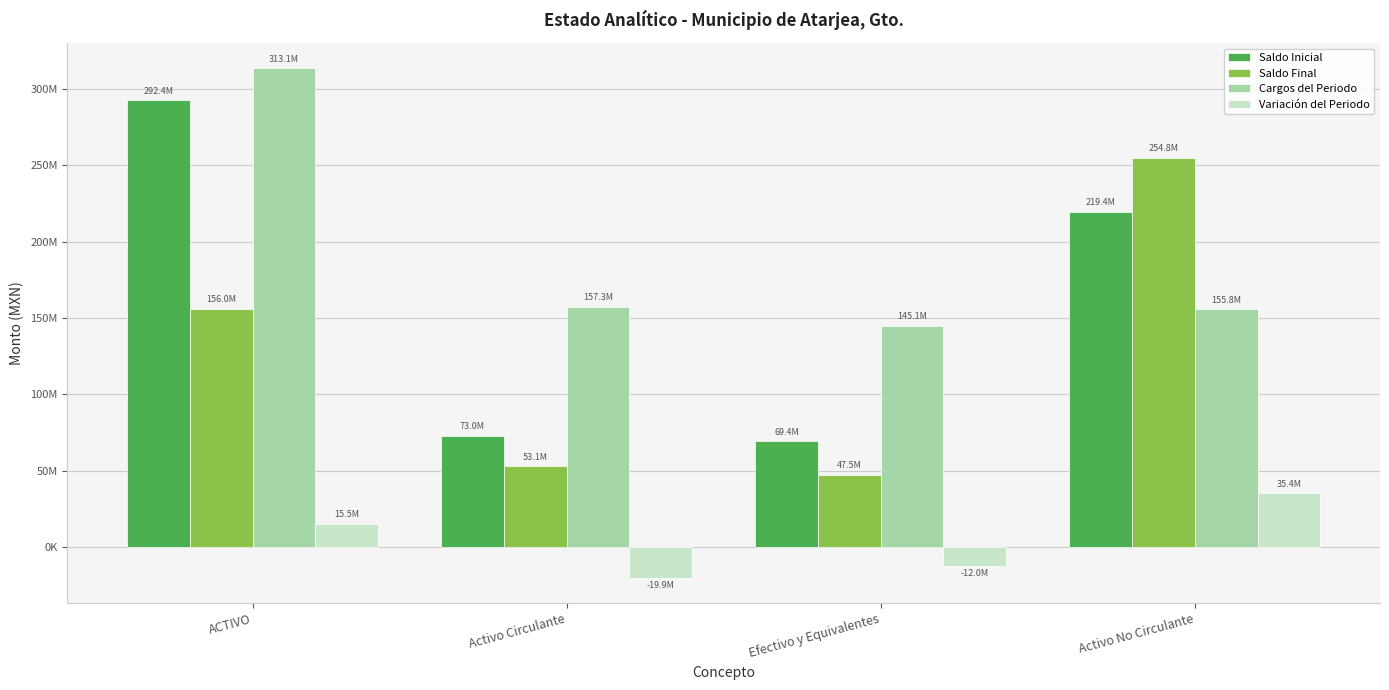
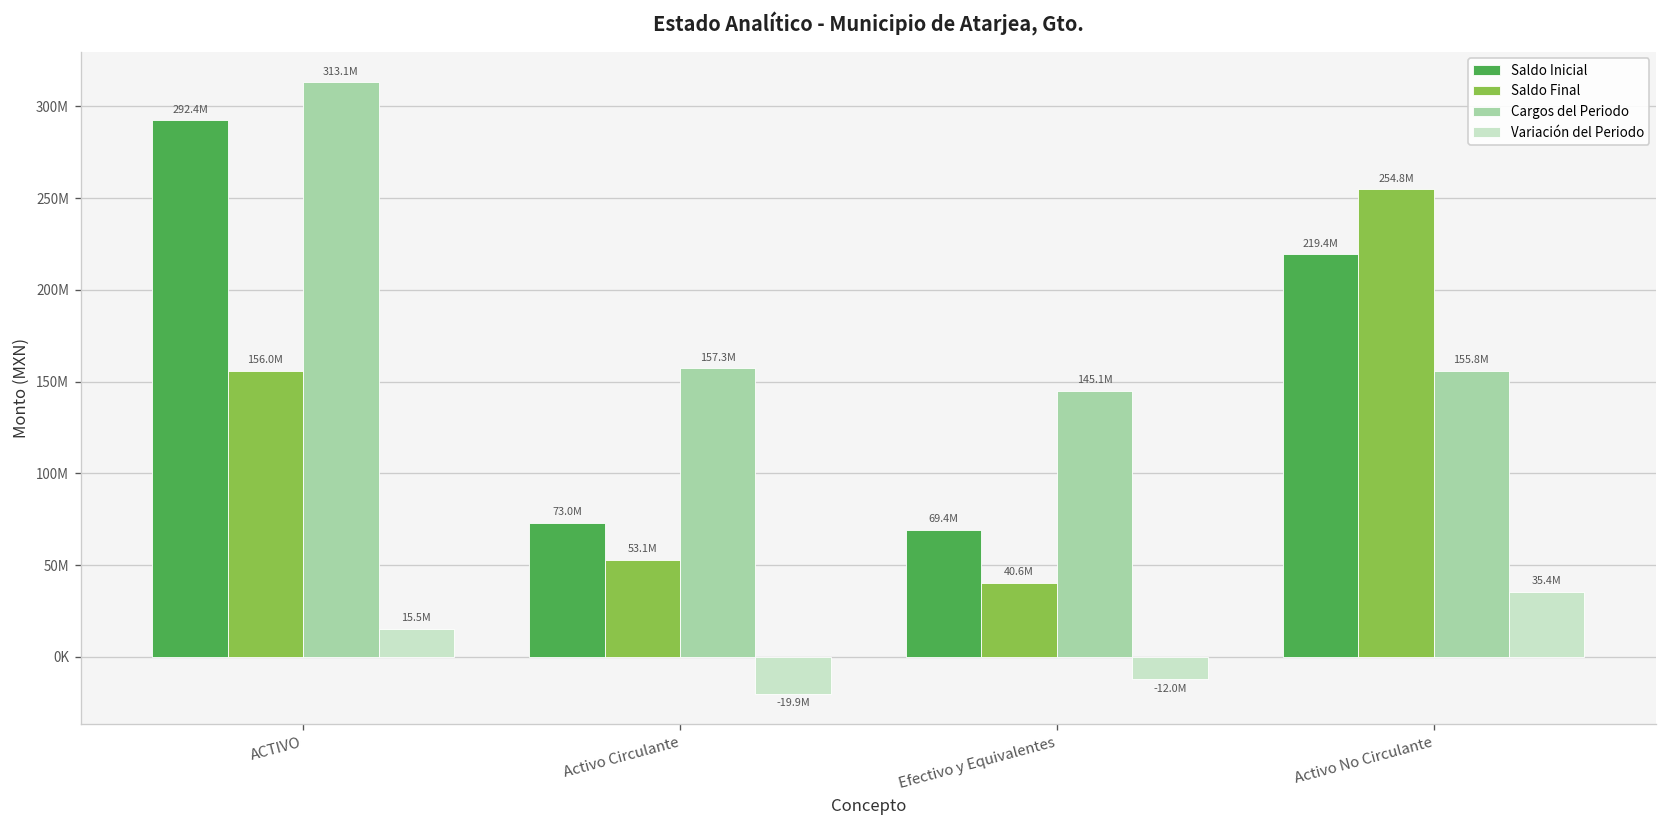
  {
    "Saldo Inicial": {
      "ACTIVO": "292.4M",
      "Activo Circulante": "73.0M",
      "Efectivo y Equivalentes": "69.4M",
      "Activo No Circulante": "219.4M"
    },
    "Saldo Final": {
      "ACTIVO": "156.0M",
      "Activo Circulante": "53.1M",
-     "Efectivo y Equivalentes": "47.5M",
+     "Efectivo y Equivalentes": "40.6M",
      "Activo No Circulante": "254.8M"
    }
  }
